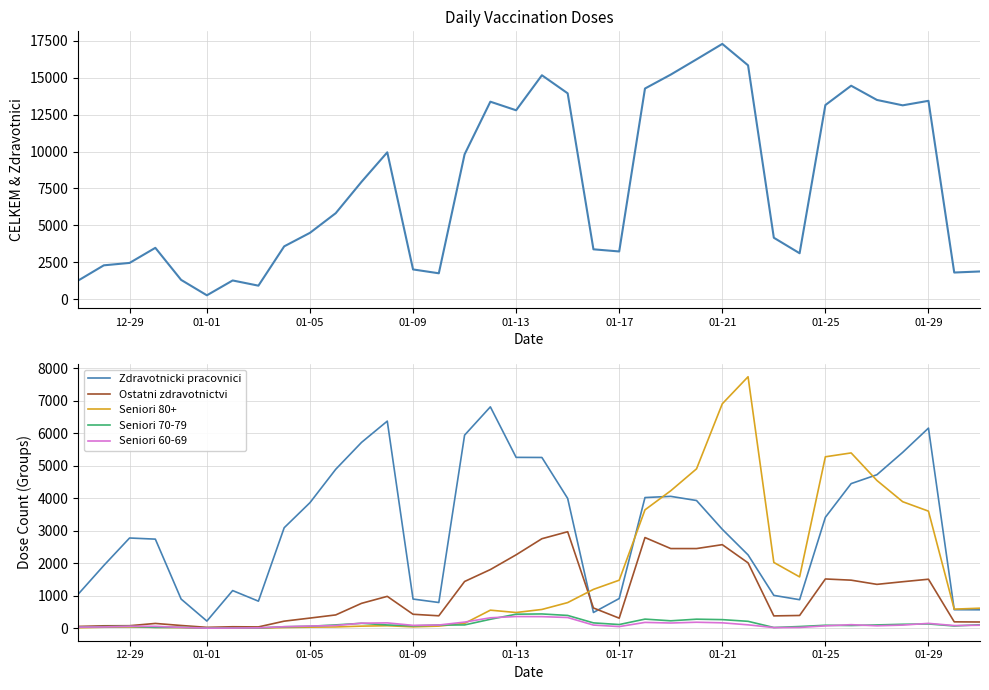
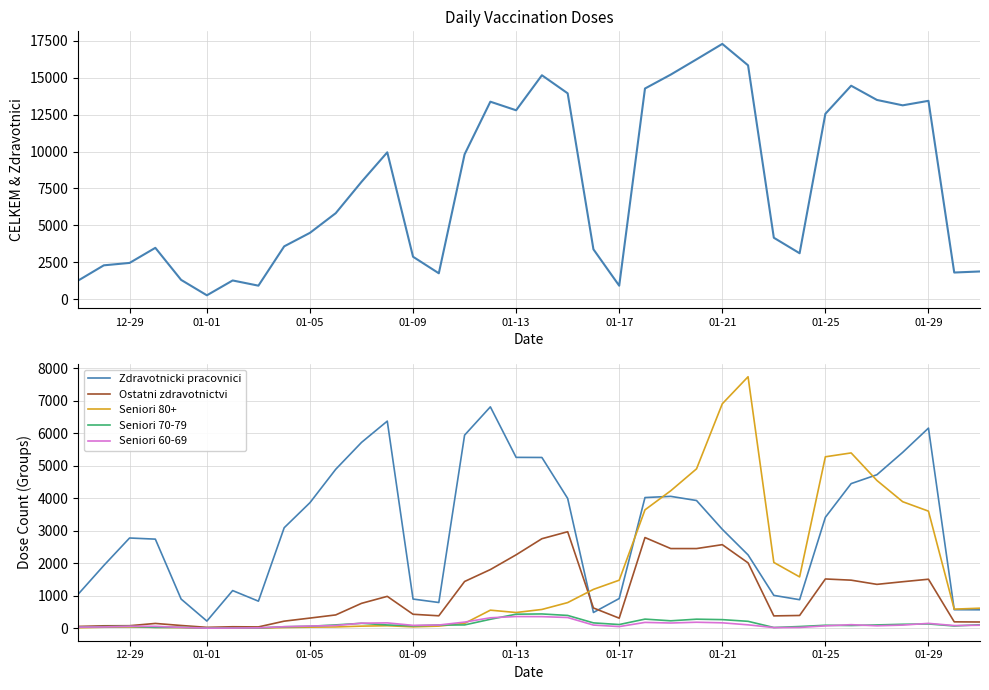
  {
    "Daily Vaccination Doses": {
      "12-29": 2500,
      "01-01": 300,
      "01-05": 4500,
-     "01-09": 2000,
+     "01-09": 2900,
      "01-13": 12800,
-     "01-17": 3200,
+     "01-17": 900,
      "01-21": 17300,
-     "01-25": 13100,
+     "01-25": 12600,
      "01-29": 13400
    }
  }
